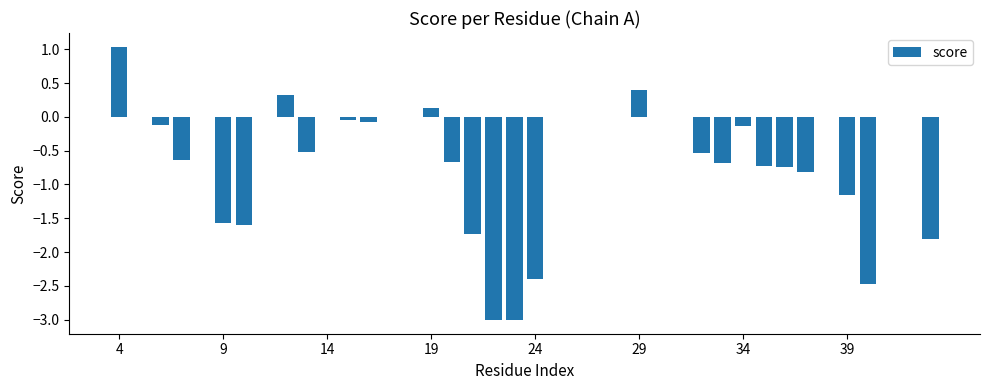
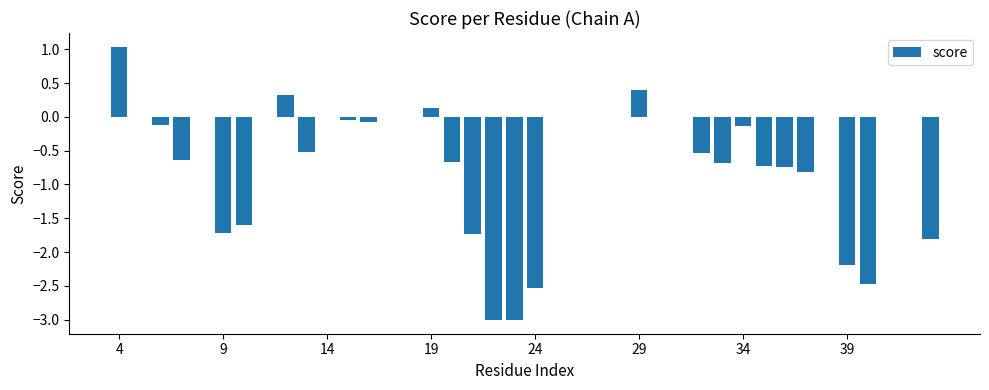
  {
    "4": 1.0,
-   "9": -1.6,
+   "9": -1.7,
    "14": 0.0,
    "19": 0.1,
-   "24": -2.4,
+   "24": -2.5,
    "29": 0.4,
    "34": -0.1,
-   "39": -1.2
+   "39": -2.2
  }
